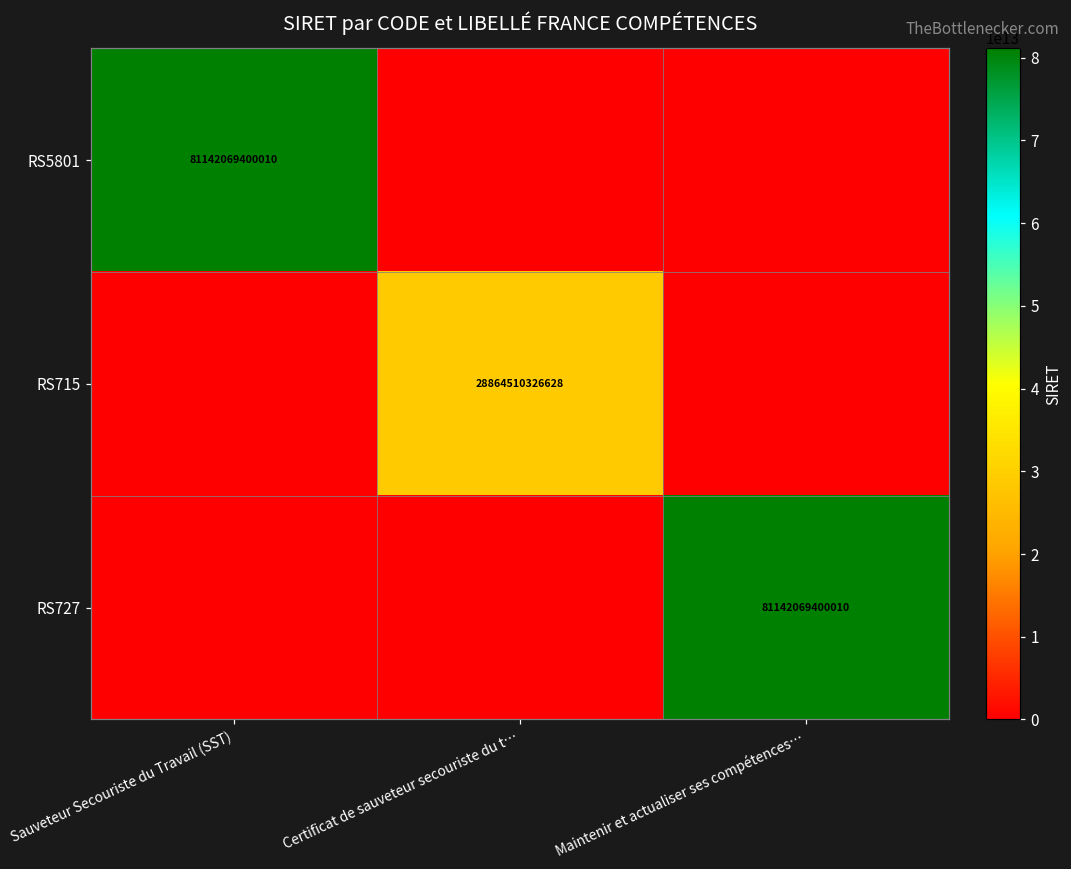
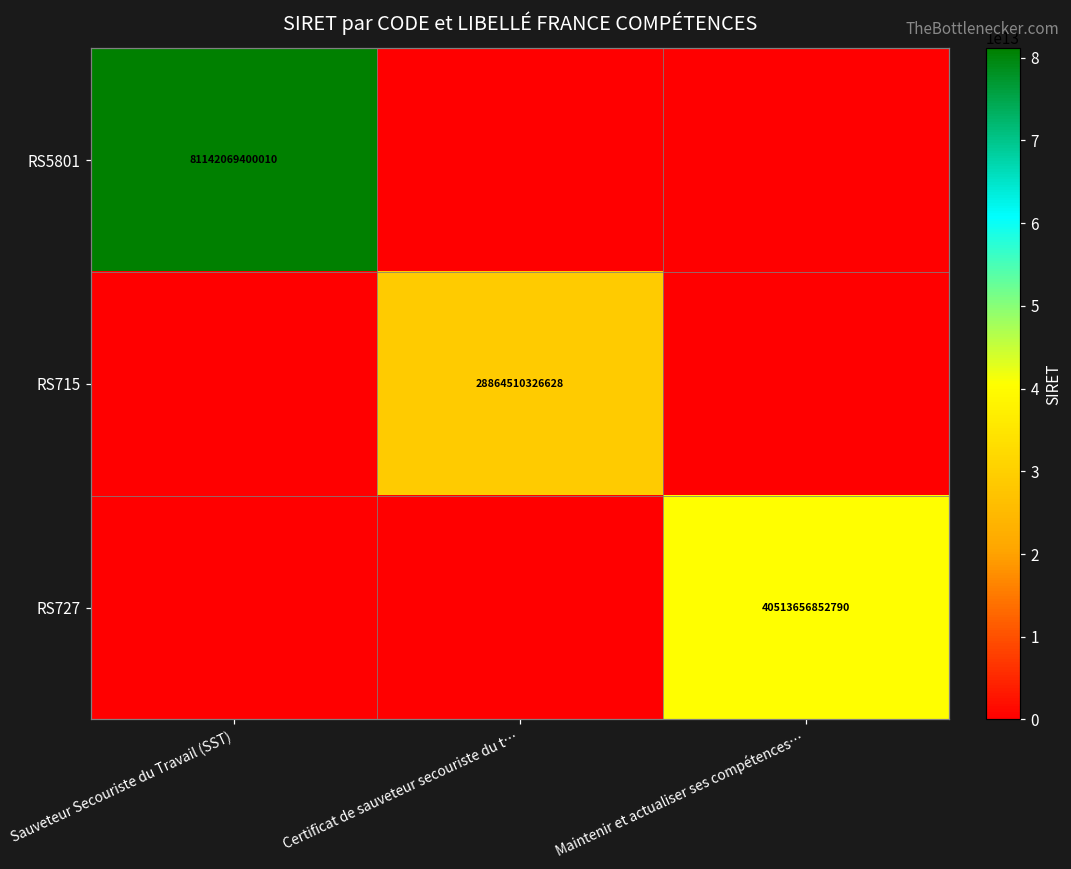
  {
    "RS5801": {
      "Sauveteur Secouriste du Travail (SST)": 81142069400010
    },
    "RS715": {
      "Certificat de sauveteur secouriste du t…": 28864510326628
    },
    "RS727": {
-     "Maintenir et actualiser ses compétences…": 81142069400010
+     "Maintenir et actualiser ses compétences…": 40513656852790
    }
  }
